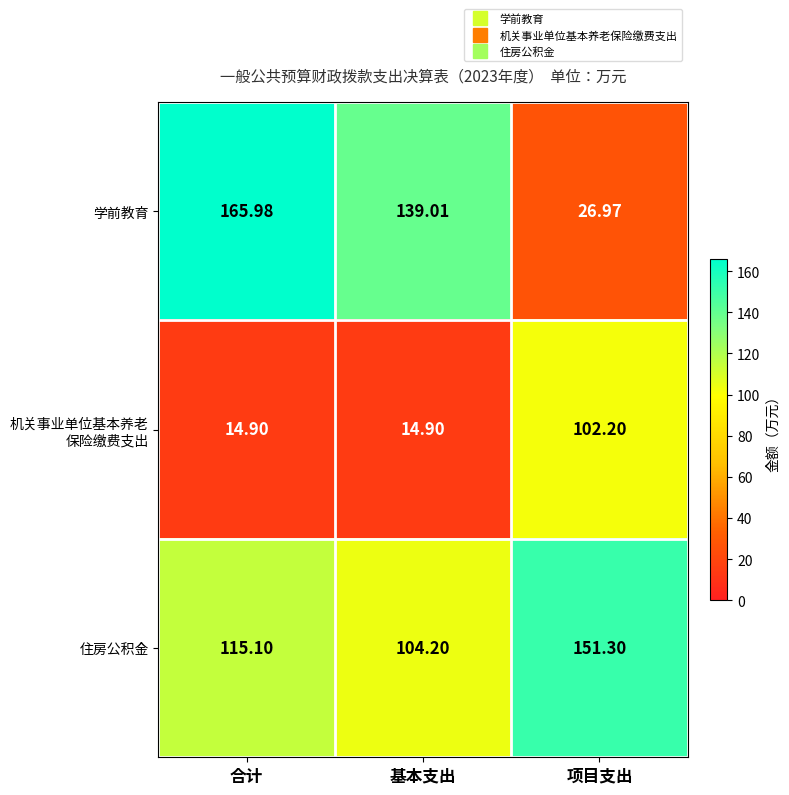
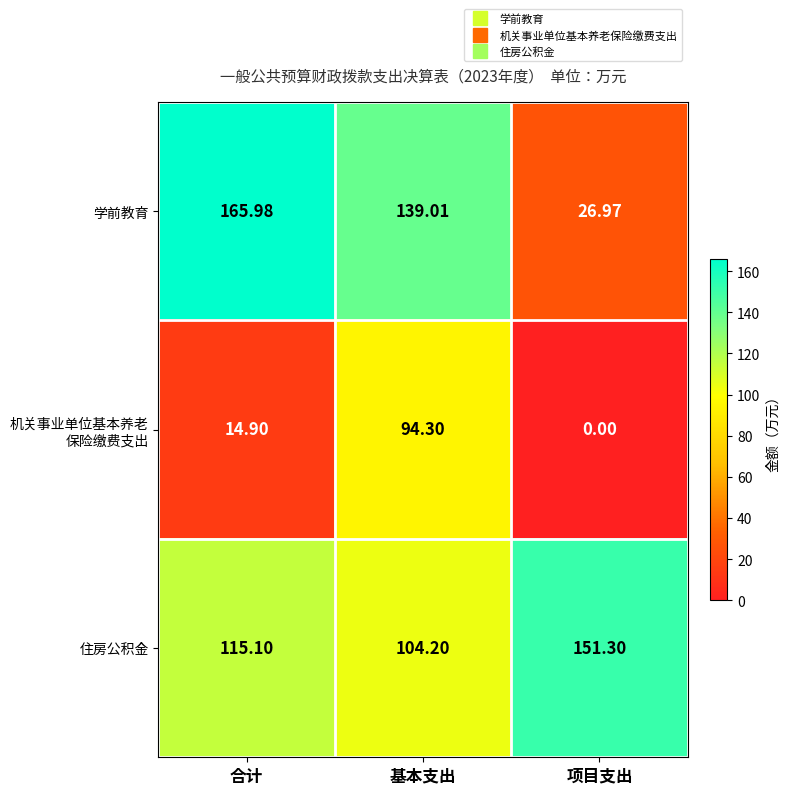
  {
    "学前教育": {
      "合计": 165.98,
      "基本支出": 139.01,
      "项目支出": 26.97
    },
    "机关事业单位基本养老 保险缴费支出": {
      "合计": 14.90,
-     "基本支出": 14.90,
-     "项目支出": 102.20
+     "基本支出": 94.30,
+     "项目支出": 0.00
    },
    "住房公积金": {
      "合计": 115.10,
      "基本支出": 104.20,
      "项目支出": 151.30
    }
  }
